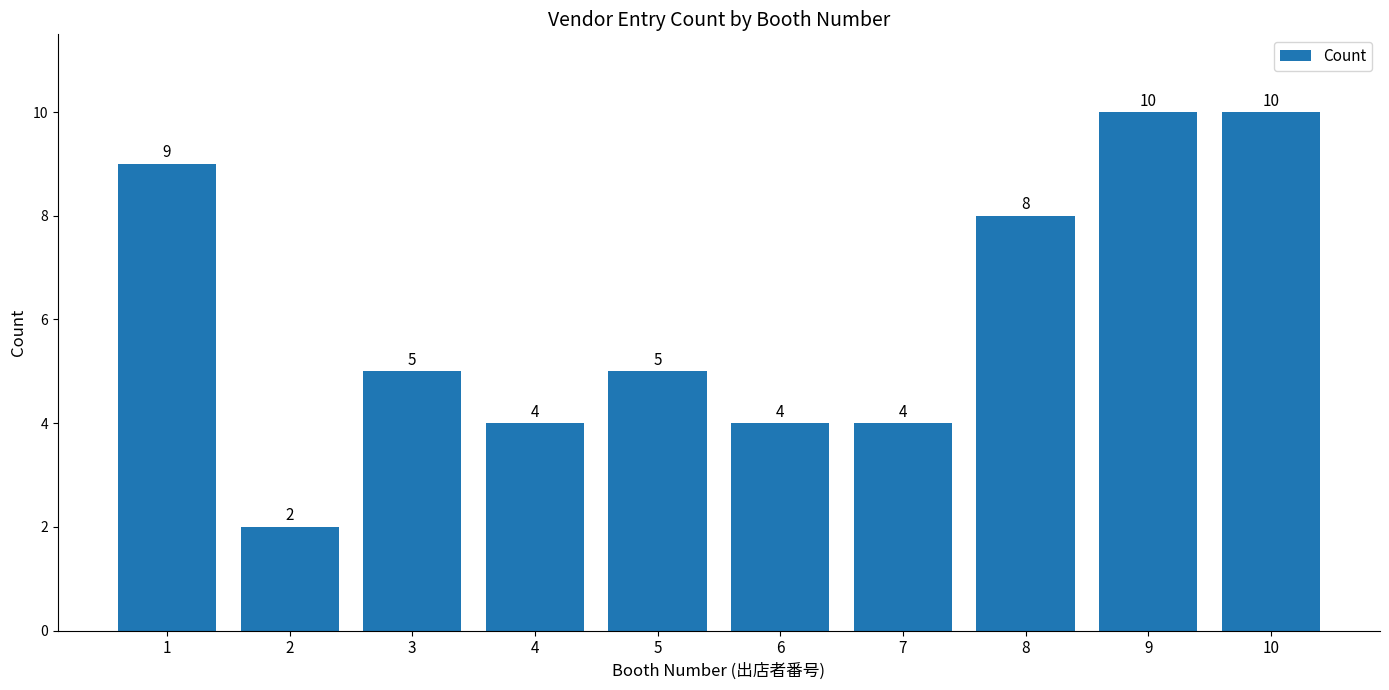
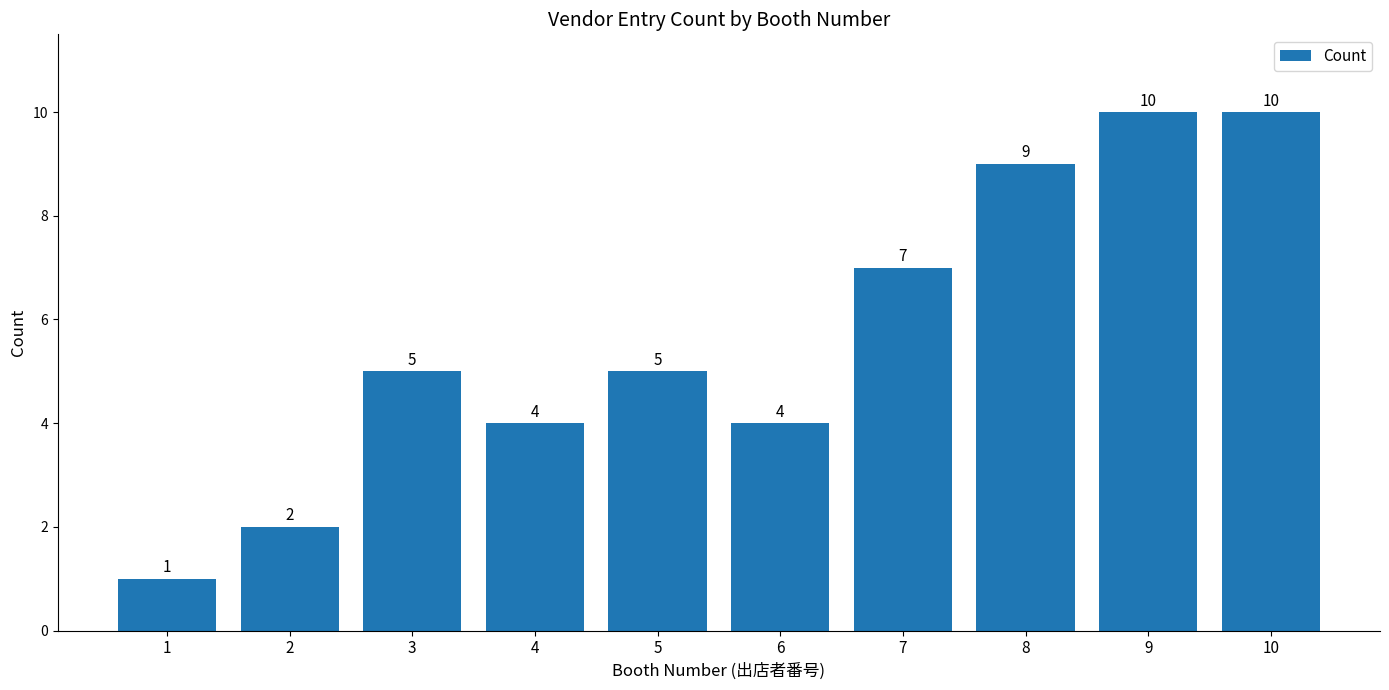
  {
-   "1": 9,
+   "1": 1,
    "2": 2,
    "3": 5,
    "4": 4,
    "5": 5,
    "6": 4,
-   "7": 4,
-   "8": 8,
+   "7": 7,
+   "8": 9,
    "9": 10,
    "10": 10
  }
